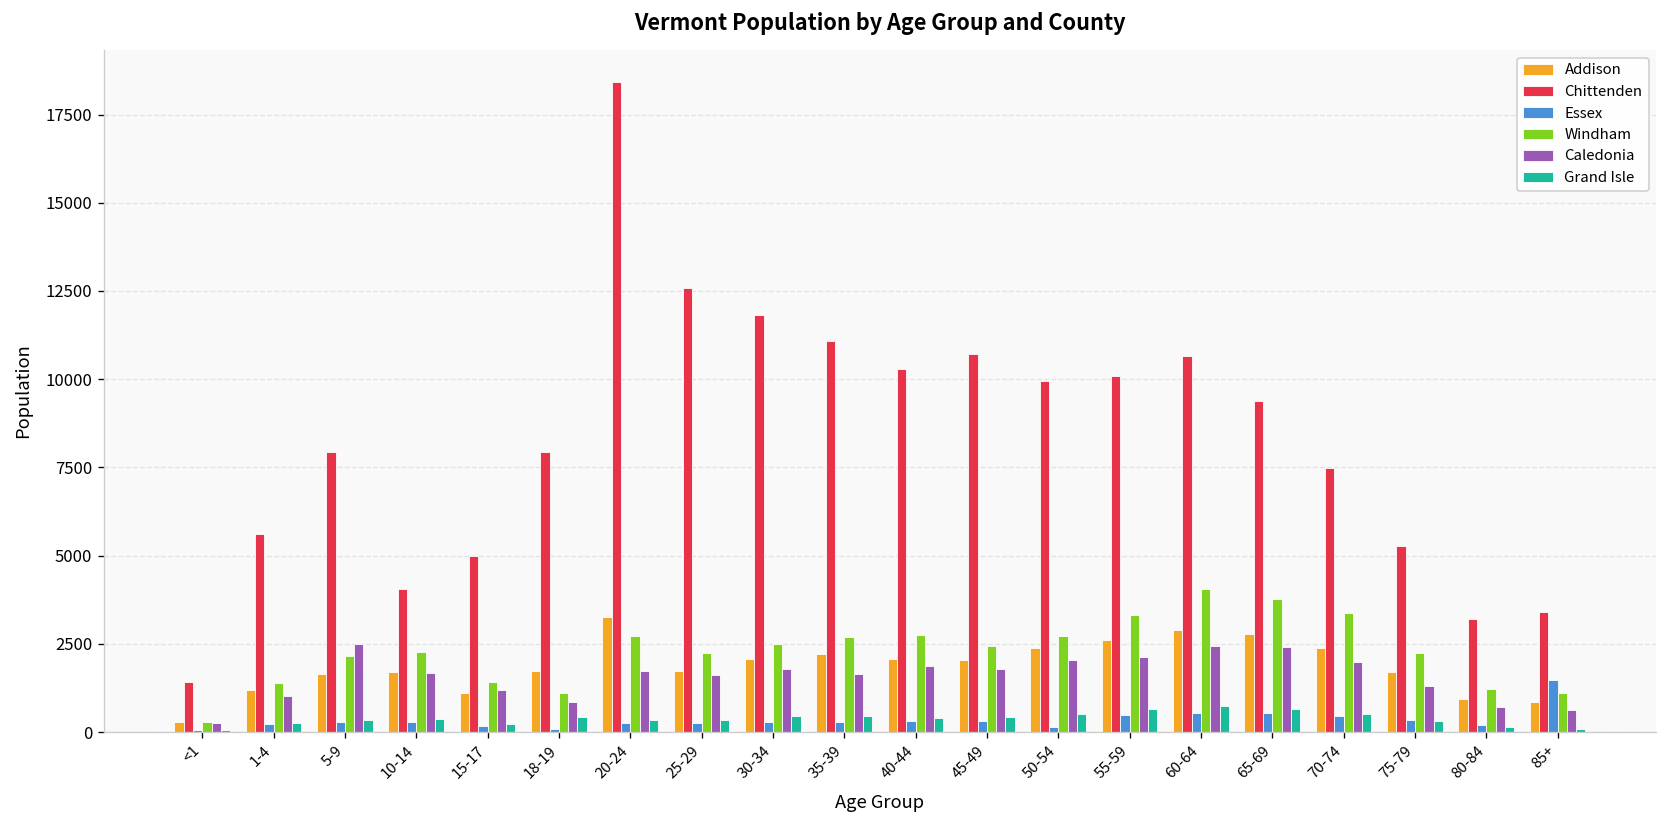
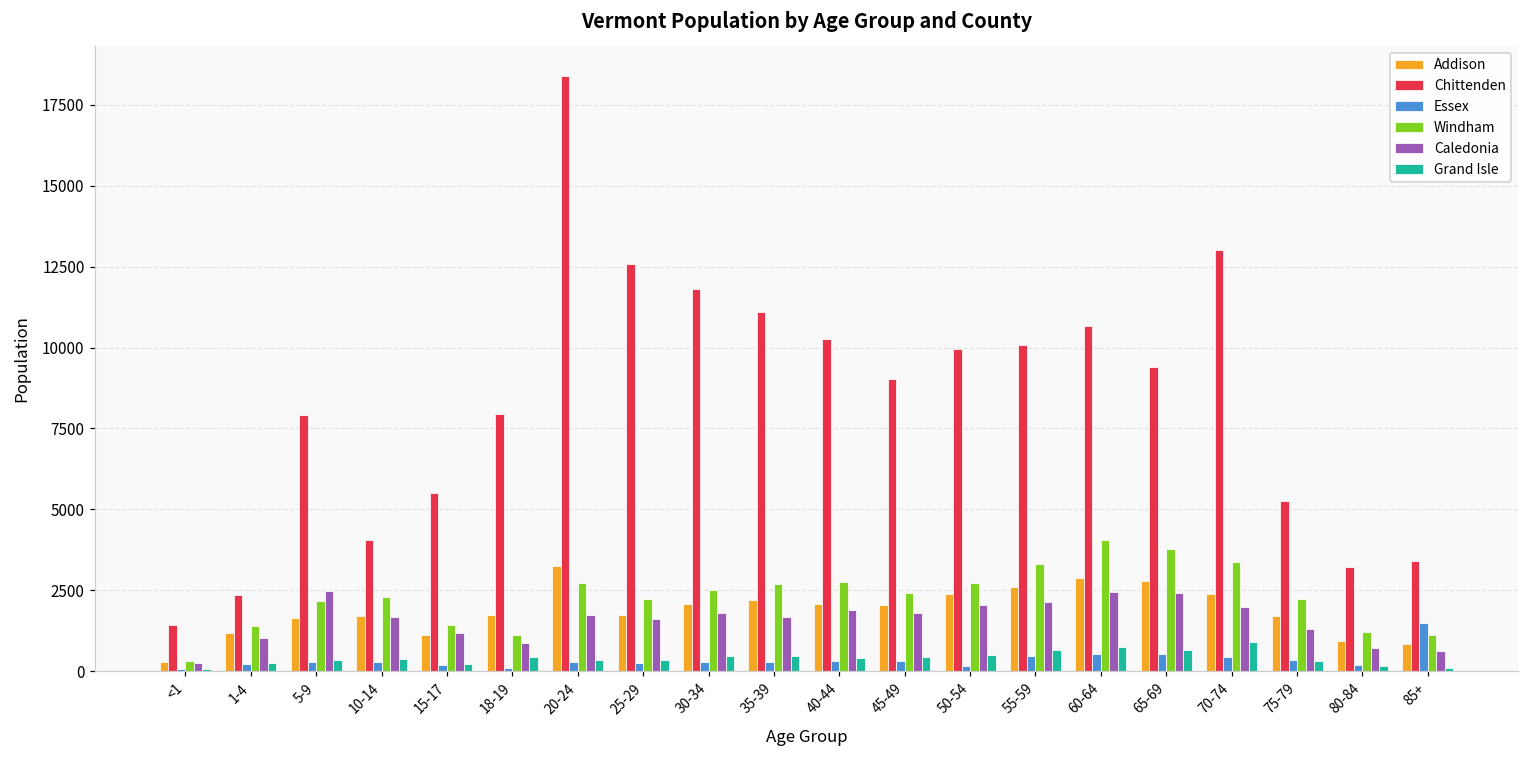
  {
    "Addison": {
      "<1": 300,
      "1-4": 1200,
      "5-9": 1600,
      "10-14": 1700,
      "15-17": 1100,
      "18-19": 1700,
      "20-24": 3300,
      "25-29": 1700,
      "30-34": 2100,
      "35-39": 2200,
      "40-44": 2100,
      "45-49": 2000,
      "50-54": 2400,
      "55-59": 2600,
      "60-64": 2900,
      "65-69": 2800,
      "70-74": 2400,
      "75-79": 1700,
      "80-84": 900,
      "85+": 800
    },
    "Chittenden": {
      "<1": 1400,
-     "1-4": 5600,
+     "1-4": 2300,
      "5-9": 7900,
      "10-14": 4000,
-     "15-17": 5000,
+     "15-17": 5500,
      "18-19": 7900,
      "20-24": 18400,
      "25-29": 12600,
      "30-34": 11800,
      "35-39": 11100,
      "40-44": 10300,
-     "45-49": 10700,
+     "45-49": 9000,
      "50-54": 9900,
      "55-59": 10100,
      "60-64": 10700,
      "65-69": 9400,
-     "70-74": 7500,
+     "70-74": 13000,
      "75-79": 5300,
      "80-84": 3200,
      "85+": 3400
    },
    "Essex": {
      "1-4": 200,
      "5-9": 300,
      "10-14": 300,
      "15-17": 200,
      "18-19": 100,
      "20-24": 300,
      "25-29": 300,
      "30-34": 300,
      "35-39": 300,
      "40-44": 300,
      "45-49": 300,
      "50-54": 100,
      "55-59": 500,
      "60-64": 500,
      "65-69": 500,
      "70-74": 400,
      "75-79": 400,
      "80-84": 200,
      "85+": 1500
    },
    "Windham": {
      "<1": 300,
      "1-4": 1400,
      "5-9": 2200,
      "10-14": 2300,
      "15-17": 1400,
      "18-19": 1100,
      "20-24": 2700,
      "25-29": 2200,
      "30-34": 2500,
      "35-39": 2700,
      "40-44": 2800,
      "45-49": 2400,
      "50-54": 2700,
      "55-59": 3300,
      "60-64": 4100,
      "65-69": 3800,
      "70-74": 3400,
      "75-79": 2200,
      "80-84": 1200,
      "85+": 1100
    },
    "Caledonia": {
      "<1": 300,
      "1-4": 1000,
      "5-9": 2500,
      "10-14": 1700,
      "15-17": 1200,
      "18-19": 900,
      "20-24": 1700,
      "25-29": 1600,
      "30-34": 1800,
      "35-39": 1700,
      "40-44": 1900,
      "45-49": 1800,
      "50-54": 2000,
      "55-59": 2100,
      "60-64": 2400,
      "65-69": 2400,
      "70-74": 2000,
      "75-79": 1300,
      "80-84": 700,
      "85+": 600
    },
    "Grand Isle": {
      "1-4": 300,
      "5-9": 300,
      "10-14": 400,
      "15-17": 200,
      "18-19": 400,
      "20-24": 300,
      "25-29": 400,
      "30-34": 500,
      "35-39": 500,
      "40-44": 400,
      "45-49": 400,
      "50-54": 500,
      "55-59": 700,
      "60-64": 700,
      "65-69": 700,
-     "70-74": 500,
+     "70-74": 900,
      "75-79": 300,
      "80-84": 100,
      "85+": 100
    }
  }
